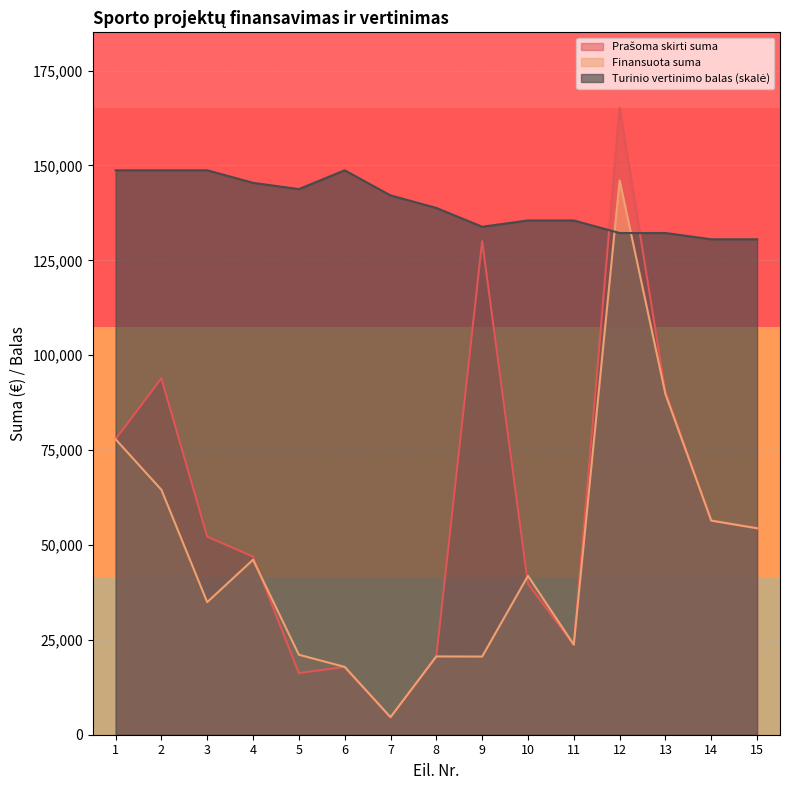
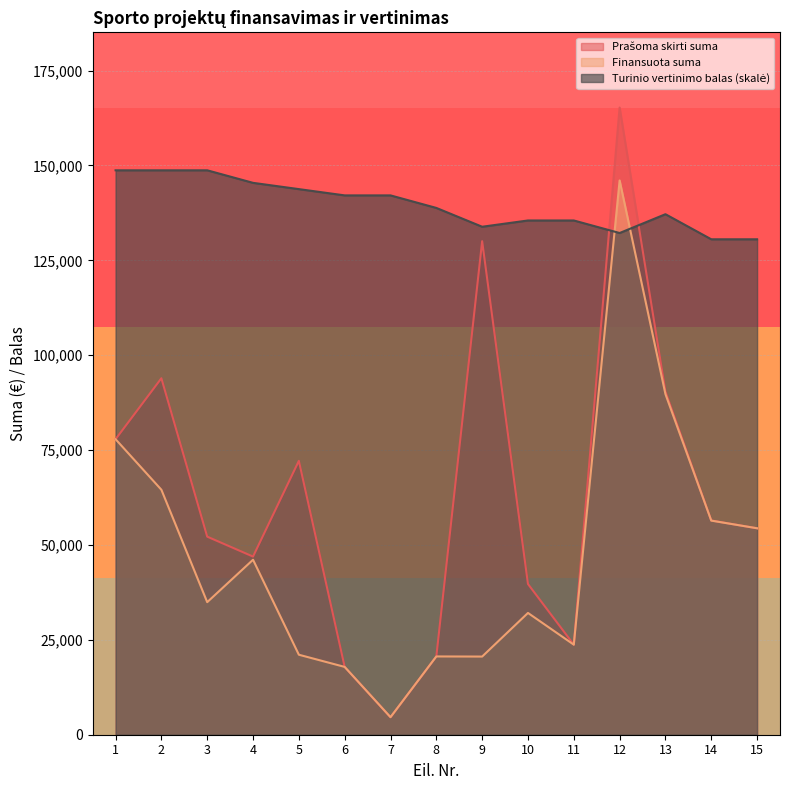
  {
    "Prašoma skirti suma": {
      "2": "94,000",
      "3": "52,000",
      "4": "47,000",
-     "5": "16,000",
+     "5": "72,000",
      "9": "130,000",
      "10": "40,000",
      "12": "165,000"
    },
    "Finansuota suma": {
      "2": "65,000",
      "3": "35,000",
      "4": "46,000",
      "5": "21,000",
      "9": "21,000",
-     "10": "42,000",
+     "10": "32,000",
      "12": "146,000"
    },
    "Turinio vertinimo balas (skalė)": {
      "1": "149,000",
      "2": "149,000",
      "3": "149,000",
      "4": "145,000",
      "5": "144,000",
-     "6": "149,000",
+     "6": "142,000",
      "7": "142,000",
      "8": "139,000",
      "9": "134,000",
      "10": "135,000",
      "11": "135,000",
      "12": "132,000",
-     "13": "132,000",
+     "13": "137,000",
      "14": "131,000",
      "15": "131,000"
    }
  }
